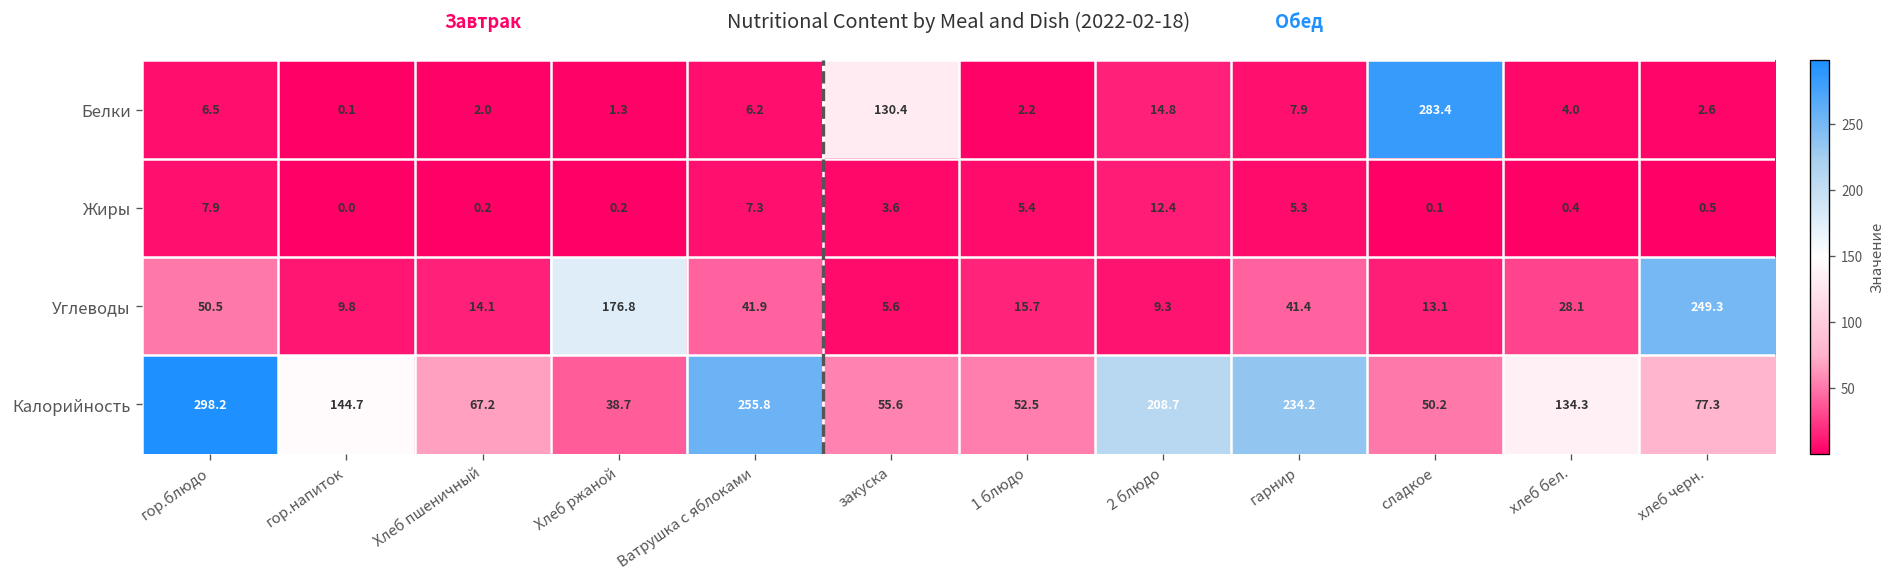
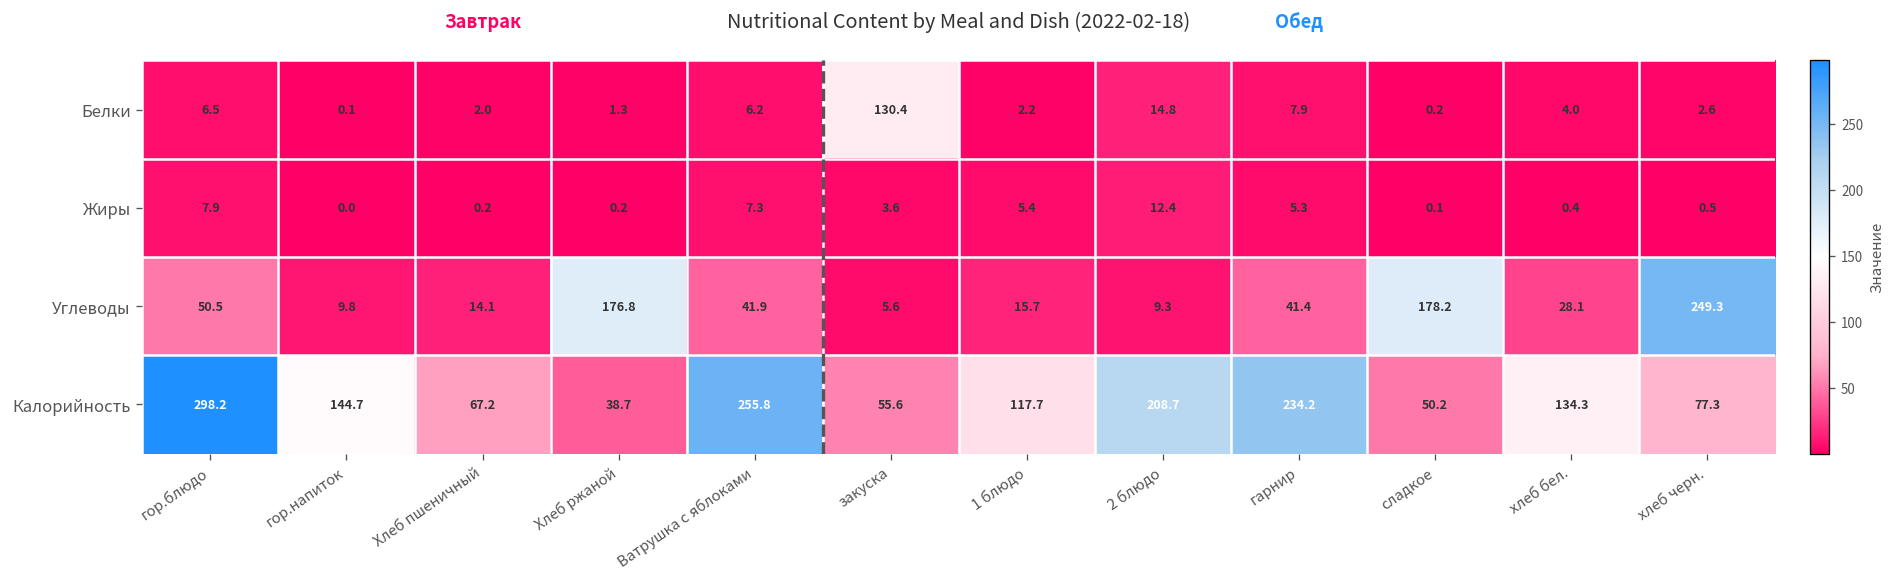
  {
    "Белки": {
      "гор.блюдо": 6.5,
      "гор.напиток": 0.1,
      "Хлеб пшеничный": 2.0,
      "Хлеб ржаной": 1.3,
      "Ватрушка с яблоками": 6.2,
      "закуска": 130.4,
      "1 блюдо": 2.2,
      "2 блюдо": 14.8,
      "гарнир": 7.9,
-     "сладкое": 283.4,
+     "сладкое": 0.2,
      "хлеб бел.": 4.0,
      "хлеб черн.": 2.6
    },
    "Жиры": {
      "гор.блюдо": 7.9,
      "гор.напиток": 0.0,
      "Хлеб пшеничный": 0.2,
      "Хлеб ржаной": 0.2,
      "Ватрушка с яблоками": 7.3,
      "закуска": 3.6,
      "1 блюдо": 5.4,
      "2 блюдо": 12.4,
      "гарнир": 5.3,
      "сладкое": 0.1,
      "хлеб бел.": 0.4,
      "хлеб черн.": 0.5
    },
    "Углеводы": {
      "гор.блюдо": 50.5,
      "гор.напиток": 9.8,
      "Хлеб пшеничный": 14.1,
      "Хлеб ржаной": 176.8,
      "Ватрушка с яблоками": 41.9,
      "закуска": 5.6,
      "1 блюдо": 15.7,
      "2 блюдо": 9.3,
      "гарнир": 41.4,
-     "сладкое": 13.1,
+     "сладкое": 178.2,
      "хлеб бел.": 28.1,
      "хлеб черн.": 249.3
    },
    "Калорийность": {
      "гор.блюдо": 298.2,
      "гор.напиток": 144.7,
      "Хлеб пшеничный": 67.2,
      "Хлеб ржаной": 38.7,
      "Ватрушка с яблоками": 255.8,
      "закуска": 55.6,
-     "1 блюдо": 52.5,
+     "1 блюдо": 117.7,
      "2 блюдо": 208.7,
      "гарнир": 234.2,
      "сладкое": 50.2,
      "хлеб бел.": 134.3,
      "хлеб черн.": 77.3
    }
  }
